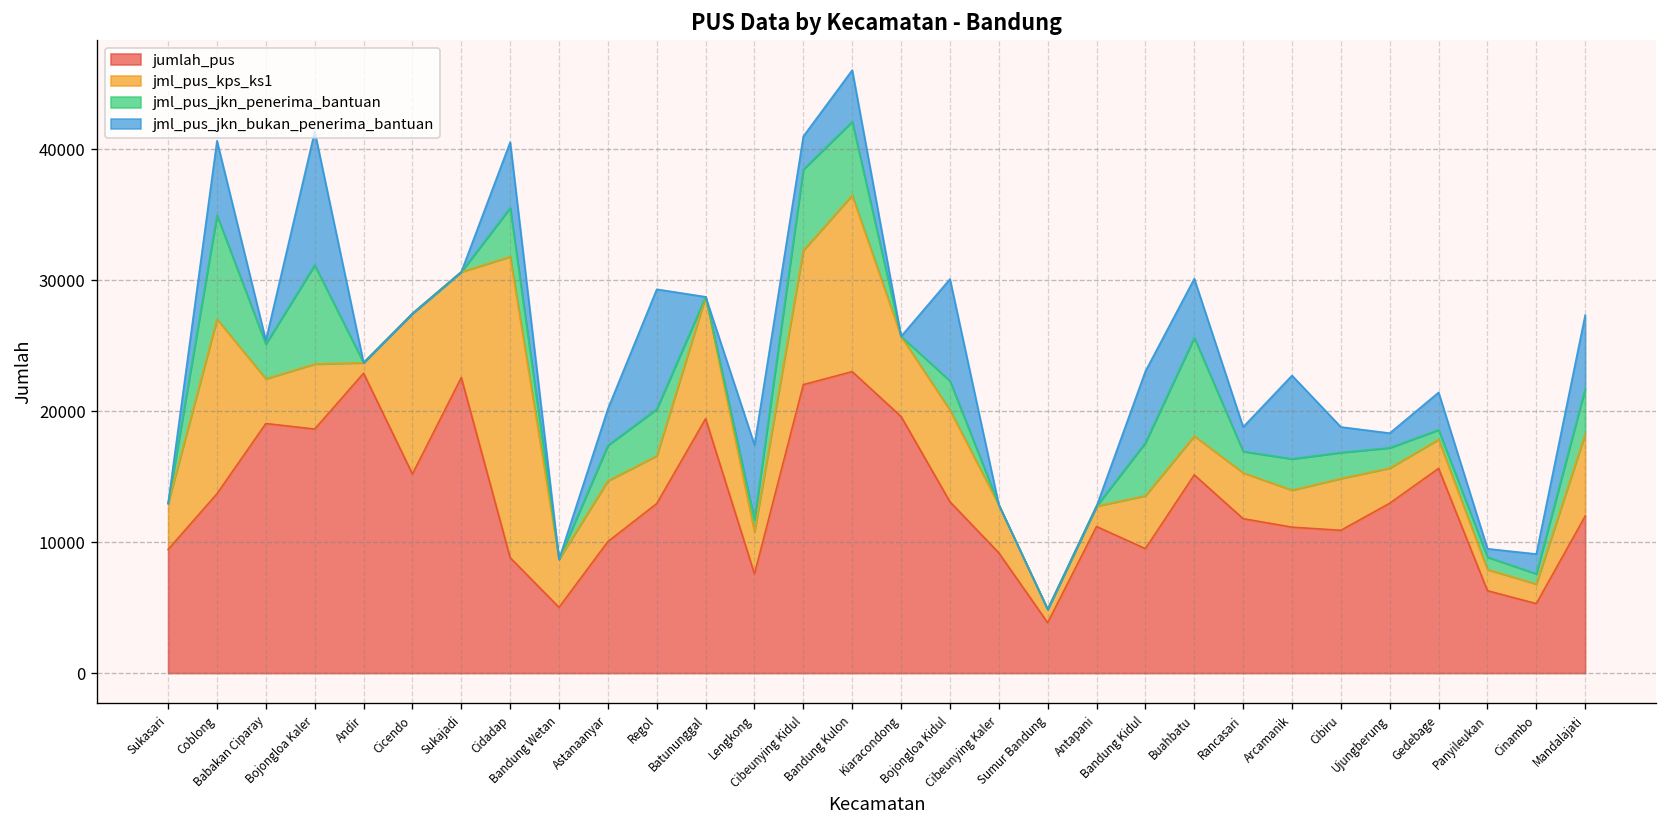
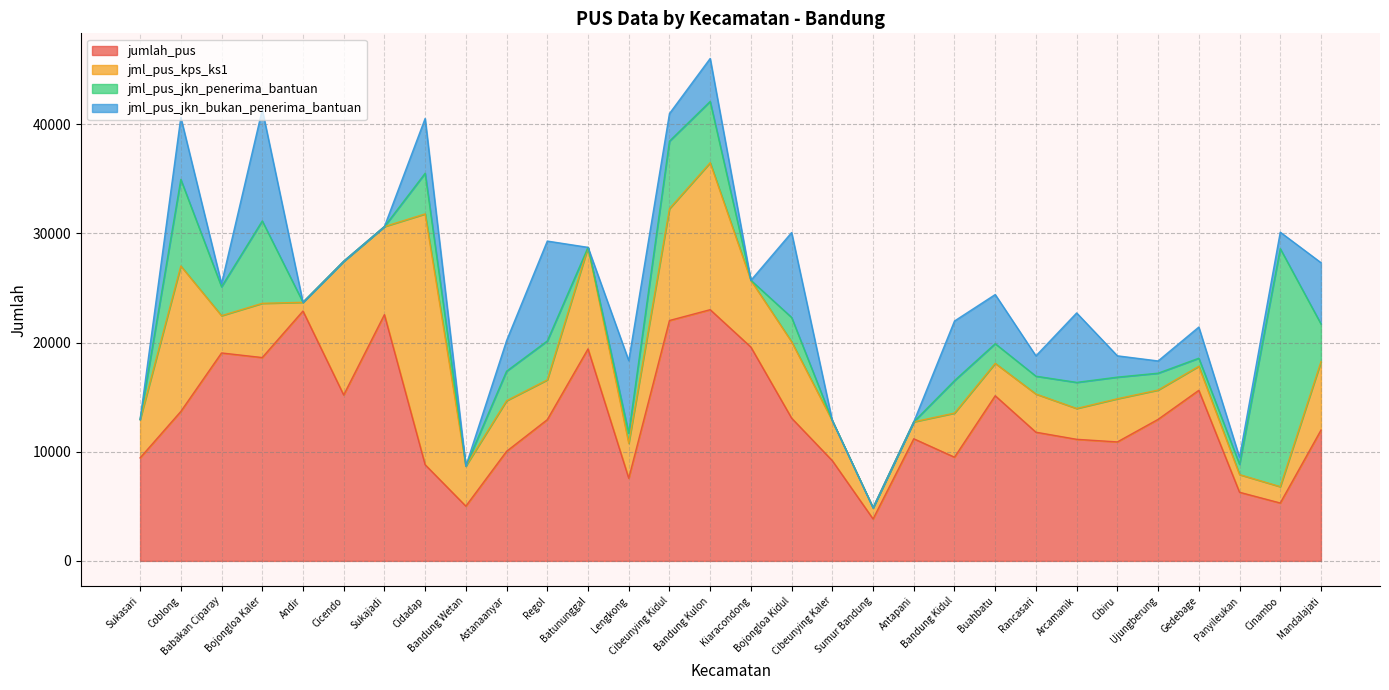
  {
    "jumlah_pus": {
      "Sukasari": 9400,
      "Coblong": 13700,
      "Babakan Ciparay": 19100,
      "Bojongloa Kaler": 18600,
      "Andir": 22900,
      "Cicendo": 15200,
      "Sukajadi": 22600,
      "Cidadap": 8800,
      "Bandung Wetan": 5000,
      "Astanaanyar": 10000,
      "Regol": 12900,
      "Batununggal": 19400,
      "Lengkong": 7600,
      "Cibeunying Kidul": 22000,
      "Bandung Kulon": 23000,
      "Kiaracondong": 19600,
      "Bojongloa Kidul": 13100,
      "Cibeunying Kaler": 9200,
      "Sumur Bandung": 3800,
      "Antapani": 11200,
      "Bandung Kidul": 9500,
      "Buahbatu": 15100,
      "Rancasari": 11800,
      "Arcamanik": 11100,
      "Cibiru": 10900,
      "Ujungberung": 13000,
      "Gedebage": 15600,
      "Panyileukan": 6300,
      "Cinambo": 5300,
      "Mandalajati": 12000
    },
    "jml_pus_kps_ks1": {
      "Coblong": 13300,
      "Babakan Ciparay": 3400,
      "Bojongloa Kaler": 5000,
      "Cidadap": 23000,
      "Astanaanyar": 4600,
      "Regol": 3600,
      "Lengkong": 3200,
      "Cibeunying Kidul": 10200,
      "Bandung Kulon": 13500,
      "Bojongloa Kidul": 7000,
      "Bandung Kidul": 4000,
      "Buahbatu": 3000,
      "Rancasari": 3500,
      "Arcamanik": 2800,
      "Cibiru": 4000,
      "Ujungberung": 2700,
      "Gedebage": 2200,
      "Panyileukan": 1600,
      "Cinambo": 1500,
      "Mandalajati": 6300
    },
    "jml_pus_jkn_penerima_bantuan": {
      "Coblong": 7900,
      "Babakan Ciparay": 2600,
      "Bojongloa Kaler": 7600,
      "Cidadap": 3700,
      "Astanaanyar": 2700,
      "Regol": 3600,
      "Lengkong": 900,
      "Cibeunying Kidul": 6200,
      "Bandung Kulon": 5600,
      "Bojongloa Kidul": 2200,
-     "Bandung Kidul": 4000,
-     "Buahbatu": 7500,
+     "Bandung Kidul": 3000,
+     "Buahbatu": 1800,
      "Rancasari": 1600,
      "Arcamanik": 2400,
      "Cibiru": 2000,
      "Ujungberung": 1500,
      "Gedebage": 700,
      "Panyileukan": 900,
-     "Cinambo": 800,
+     "Cinambo": 21800,
      "Mandalajati": 3500
    },
    "jml_pus_jkn_bukan_penerima_bantuan": {
      "Babakan Ciparay": 300,
      "Cidadap": 5000,
      "Astanaanyar": 2800,
      "Regol": 9200,
-     "Lengkong": 5700,
+     "Lengkong": 6700,
      "Cibeunying Kidul": 2500,
      "Bandung Kulon": 3900,
      "Bojongloa Kidul": 7800,
      "Bandung Kidul": 5500,
      "Buahbatu": 4500,
      "Rancasari": 1900,
      "Arcamanik": 6400,
      "Cibiru": 2000,
      "Ujungberung": 1100,
      "Gedebage": 2900,
      "Panyileukan": 600,
      "Cinambo": 1500,
      "Mandalajati": 5600
    }
  }
